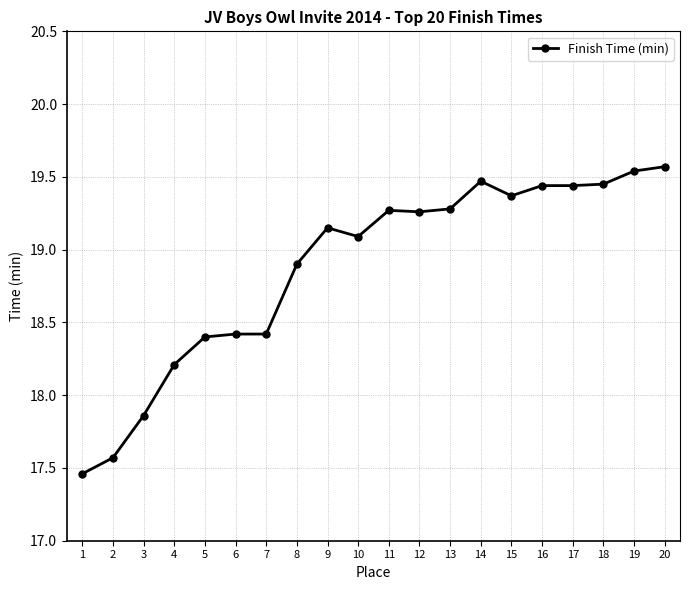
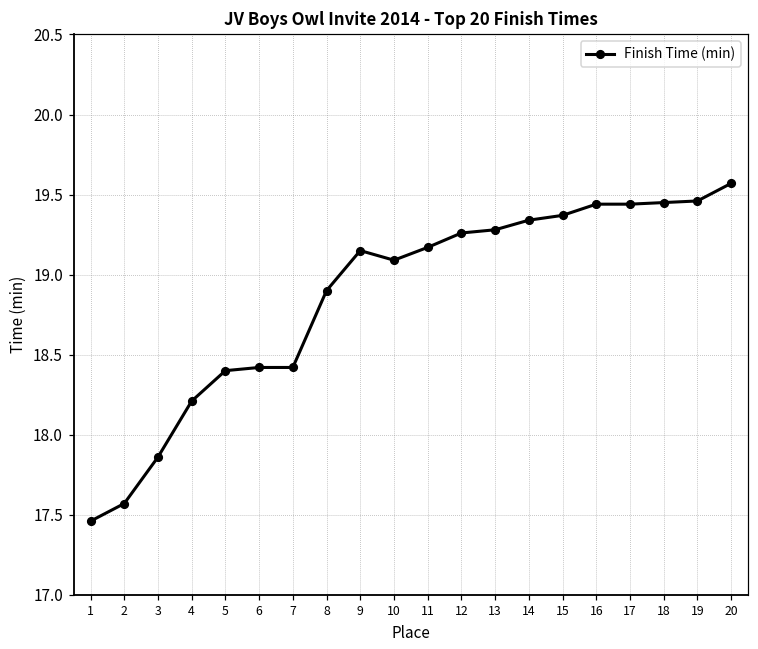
  {
    "1": 17.46,
    "2": 17.57,
    "3": 17.86,
    "4": 18.21,
    "5": 18.40,
    "6": 18.42,
    "7": 18.42,
    "8": 18.90,
    "9": 19.15,
    "10": 19.09,
-   "11": 19.27,
+   "11": 19.17,
    "12": 19.26,
    "13": 19.28,
-   "14": 19.47,
+   "14": 19.34,
    "15": 19.37,
    "16": 19.44,
    "17": 19.44,
    "18": 19.45,
-   "19": 19.54,
+   "19": 19.46,
    "20": 19.57
  }
